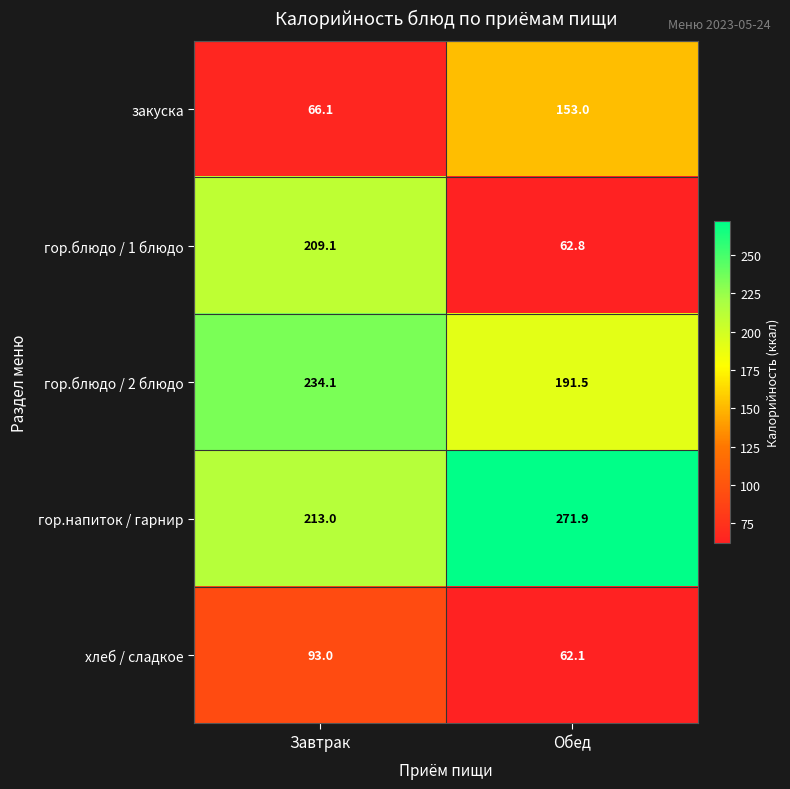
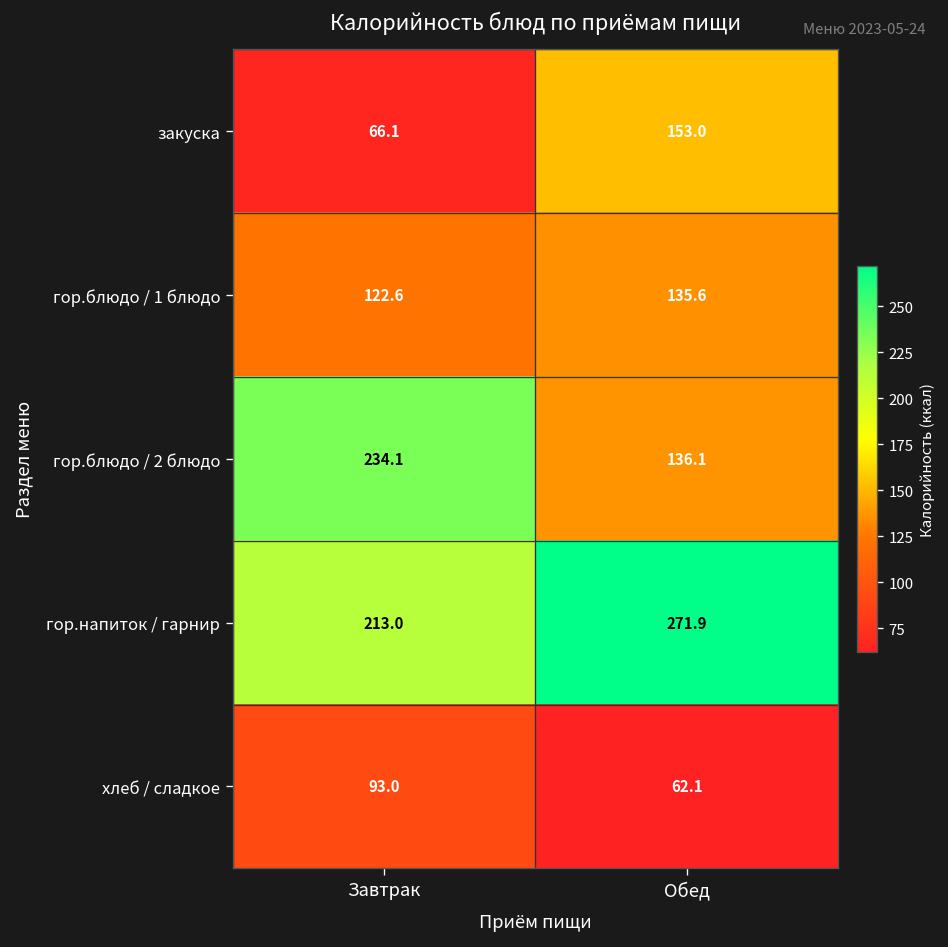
  {
    "закуска": {
      "Завтрак": 66.1,
      "Обед": 153.0
    },
    "гор.блюдо / 1 блюдо": {
-     "Завтрак": 209.1,
-     "Обед": 62.8
+     "Завтрак": 122.6,
+     "Обед": 135.6
    },
    "гор.блюдо / 2 блюдо": {
      "Завтрак": 234.1,
-     "Обед": 191.5
+     "Обед": 136.1
    },
    "гор.напиток / гарнир": {
      "Завтрак": 213.0,
      "Обед": 271.9
    },
    "хлеб / сладкое": {
      "Завтрак": 93.0,
      "Обед": 62.1
    }
  }
